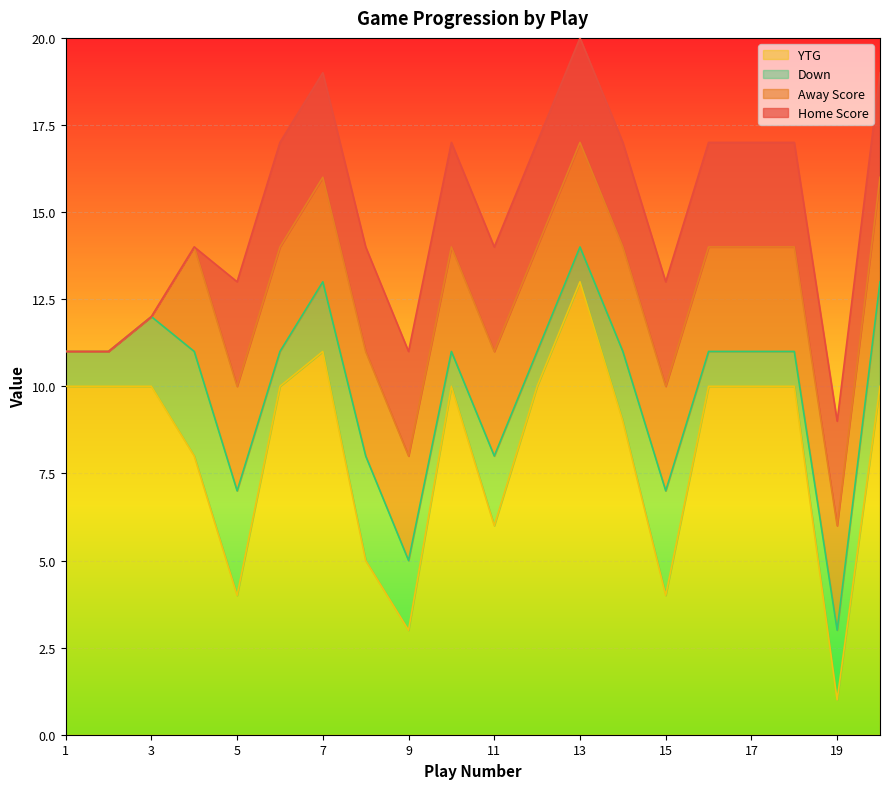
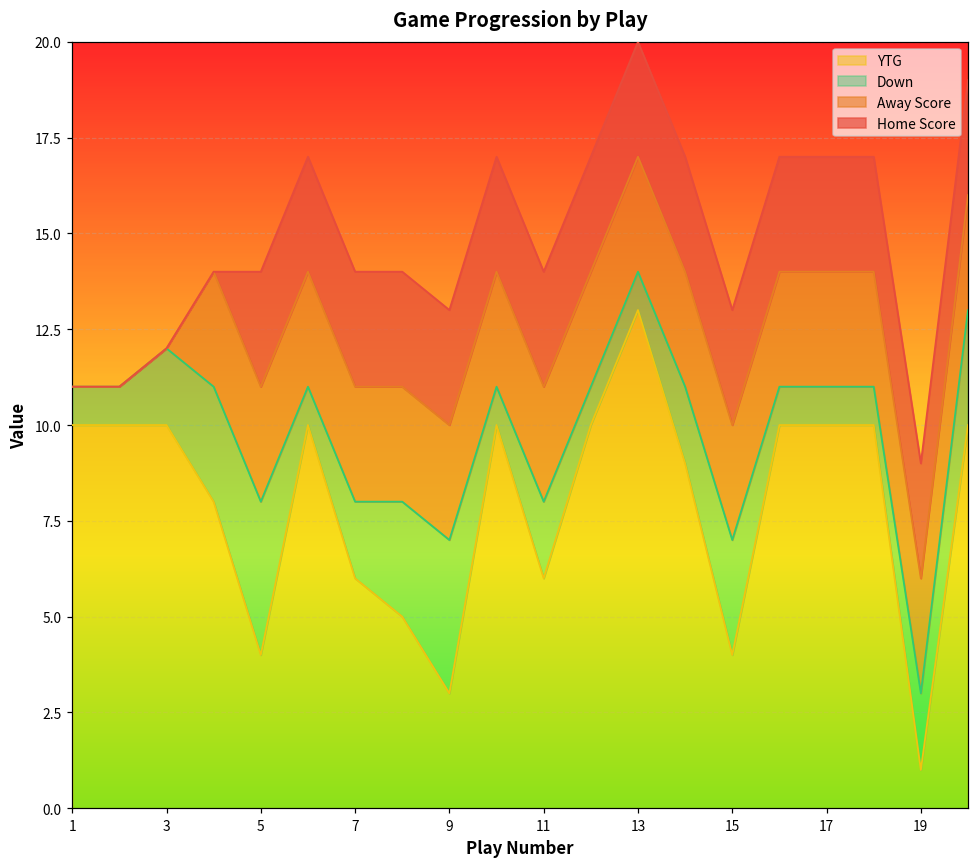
  {
    "YTG": {
      "1": 10,
      "3": 10,
      "5": 4,
-     "7": 11,
+     "7": 6,
      "9": 3,
      "11": 6,
      "13": 13,
      "15": 4,
      "17": 10,
      "19": 1
    },
    "Down": {
-     "5": 3,
-     "9": 2,
+     "5": 4,
+     "9": 4,
      "11": 8,
      "13": 14,
      "15": 7,
      "17": 11,
      "19": 3
    }
  }
